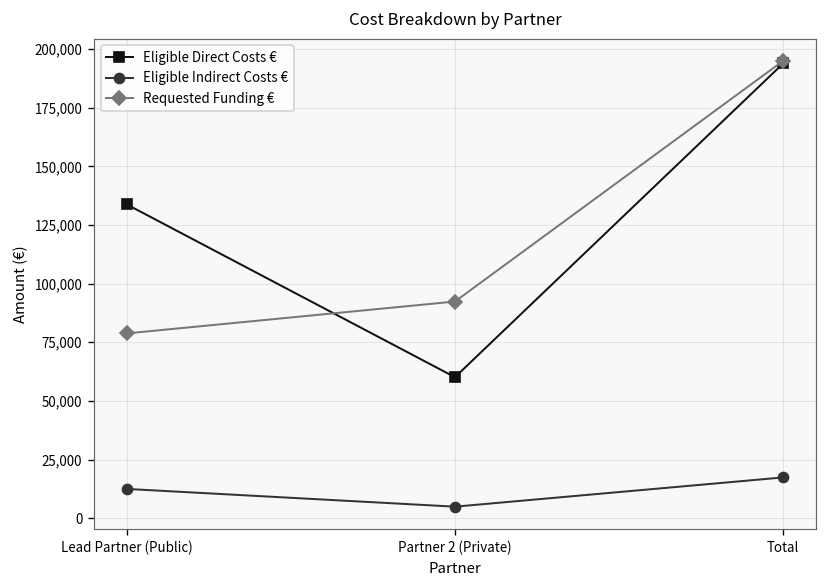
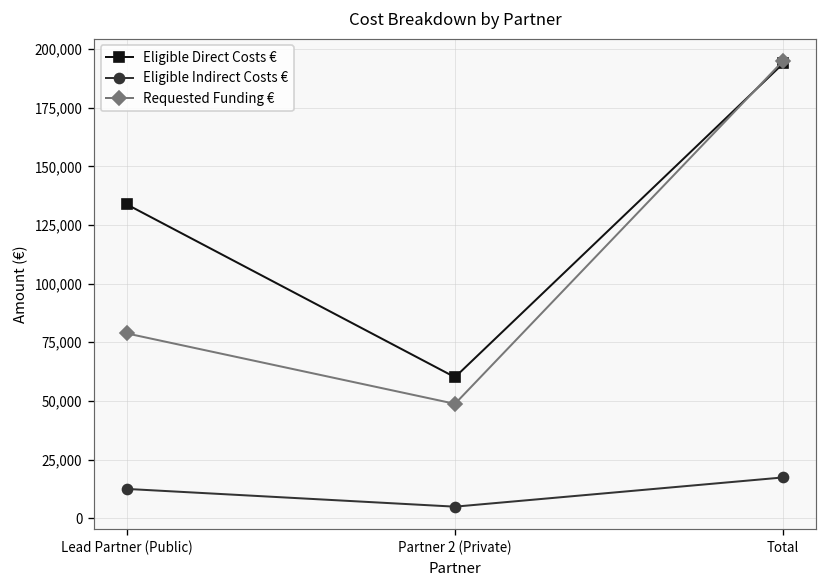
  {
    "Requested Funding €": {
      "Lead Partner (Public)": "79,000",
-     "Partner 2 (Private)": "92,000"
+     "Partner 2 (Private)": "49,000"
    }
  }
